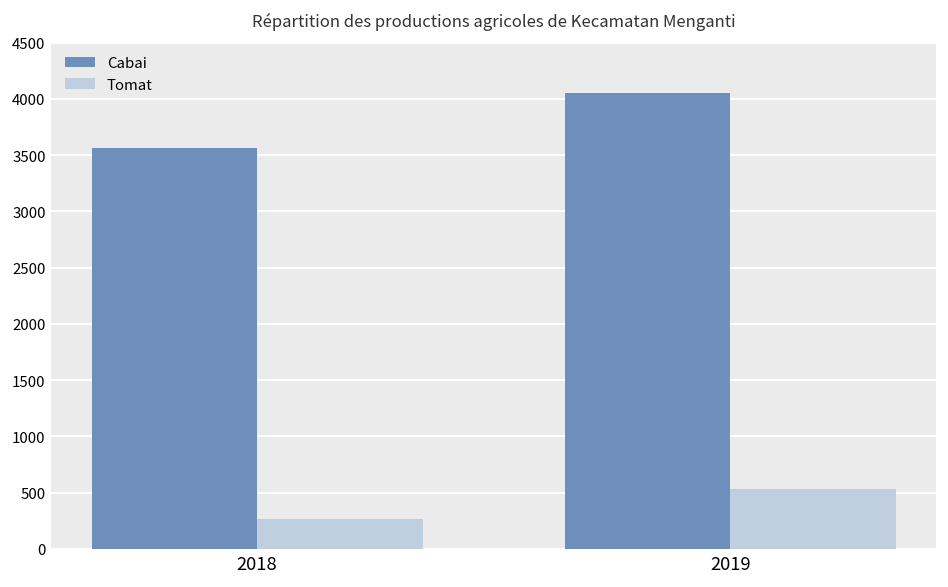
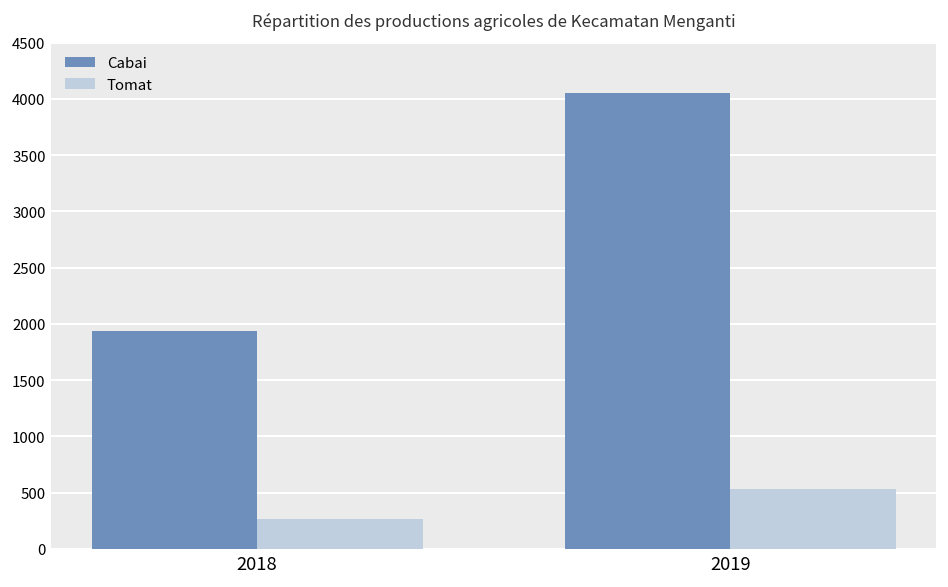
  {
    "Cabai": {
-     "2018": 3600,
+     "2018": 1900,
      "2019": 4100
    },
    "Tomat": {
      "2018": 300,
      "2019": 500
    }
  }
